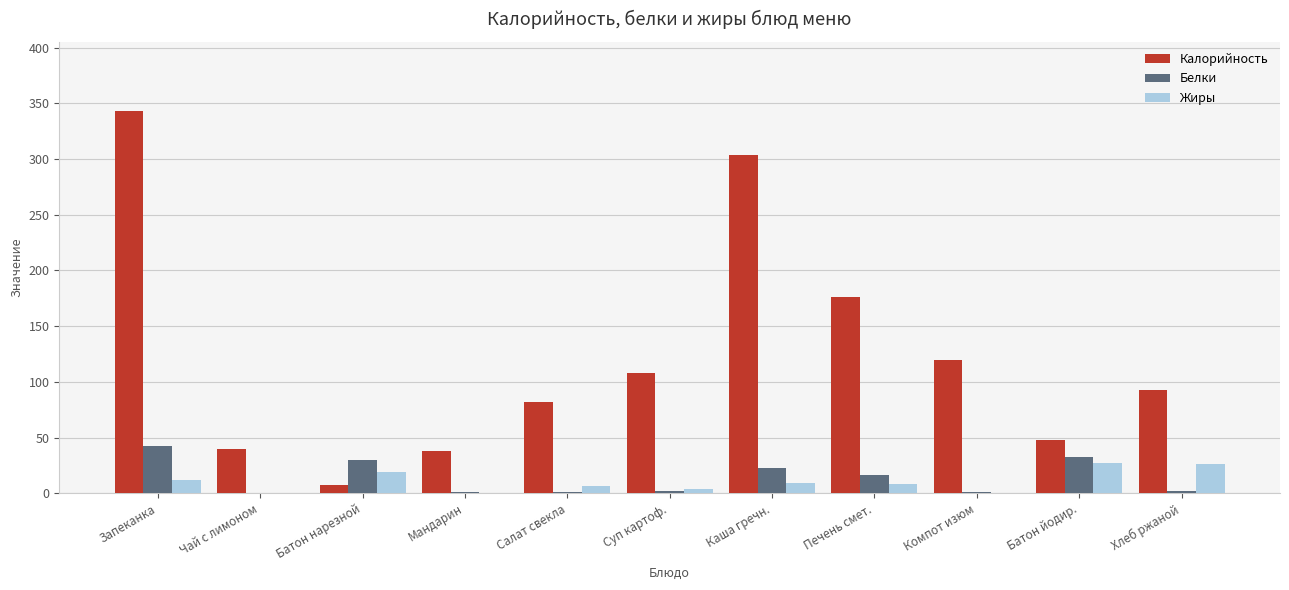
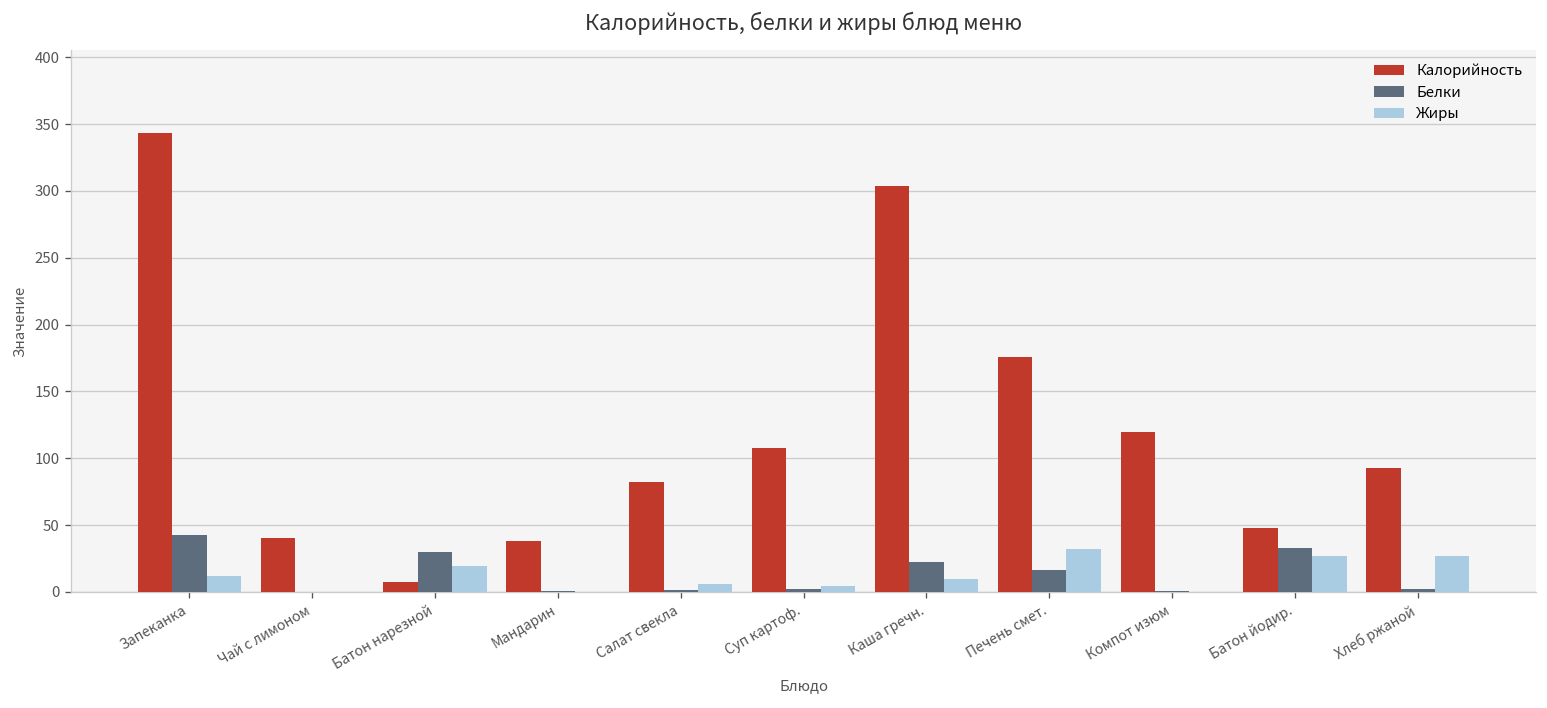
  {
    "Калорийность": {
      "Запеканка": 343,
      "Чай с лимоном": 40,
      "Батон нарезной": 7,
      "Мандарин": 38,
      "Салат свекла": 82,
      "Суп картоф.": 108,
      "Каша гречн.": 304,
      "Печень смет.": 176,
      "Компот изюм": 120,
      "Батон йодир.": 47,
      "Хлеб ржаной": 93
    },
    "Белки": {
      "Запеканка": 42,
      "Батон нарезной": 30,
      "Суп картоф.": 2,
      "Каша гречн.": 22,
      "Печень смет.": 17,
      "Батон йодир.": 33
    },
    "Жиры": {
      "Запеканка": 12,
      "Батон нарезной": 19,
      "Салат свекла": 6,
      "Суп картоф.": 4,
      "Каша гречн.": 9,
-     "Печень смет.": 8,
+     "Печень смет.": 32,
      "Батон йодир.": 27,
      "Хлеб ржаной": 27
    }
  }
